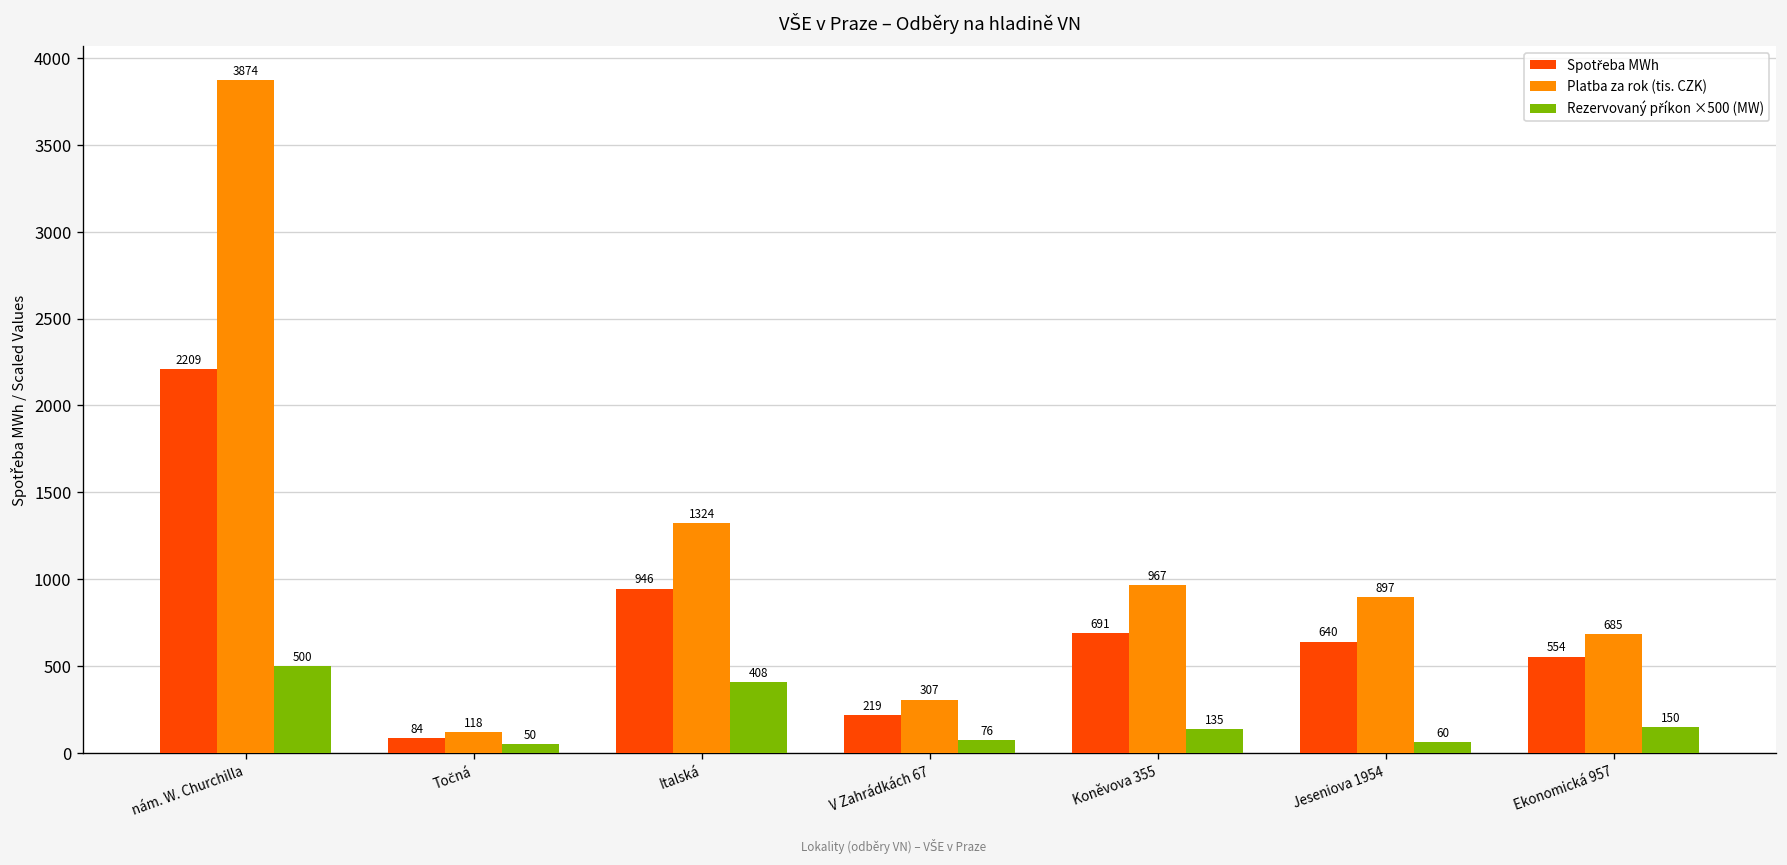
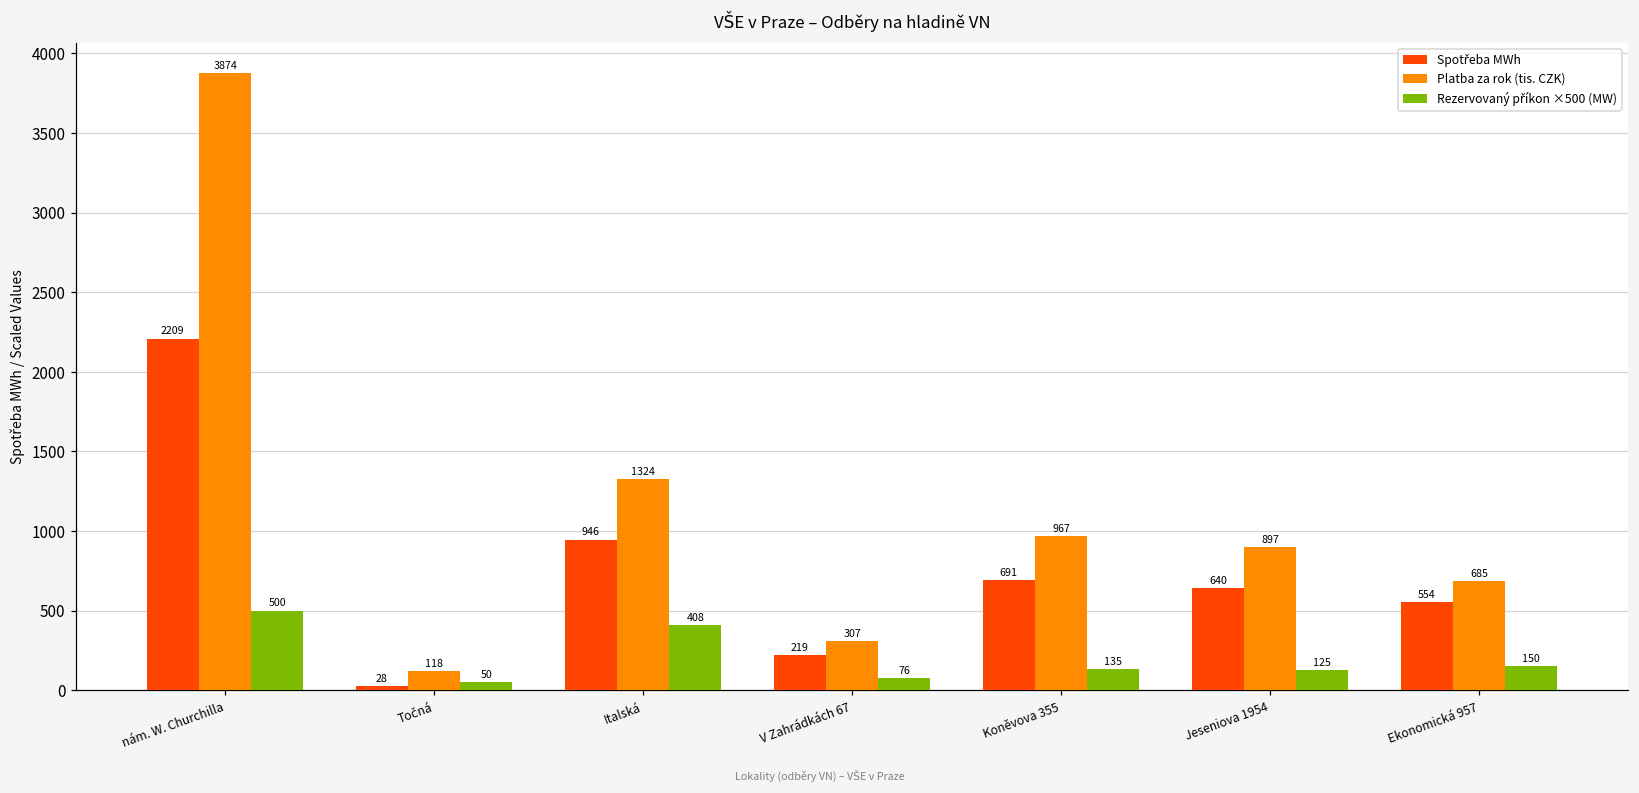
  {
    "Spotřeba MWh": {
      "nám. W. Churchilla": 2209,
-     "Točná": 84,
+     "Točná": 28,
      "Italská": 946,
      "V Zahrádkách 67": 219,
      "Koněvova 355": 691,
      "Jeseniova 1954": 640,
      "Ekonomická 957": 554
    },
    "Platba za rok (tis. CZK)": {
      "nám. W. Churchilla": 3874,
      "Točná": 118,
      "Italská": 1324,
      "V Zahrádkách 67": 307,
      "Koněvova 355": 967,
      "Jeseniova 1954": 897,
      "Ekonomická 957": 685
    },
    "Rezervovaný příkon ×500 (MW)": {
      "nám. W. Churchilla": 500,
      "Točná": 50,
      "Italská": 408,
      "V Zahrádkách 67": 76,
      "Koněvova 355": 135,
-     "Jeseniova 1954": 60,
+     "Jeseniova 1954": 125,
      "Ekonomická 957": 150
    }
  }
